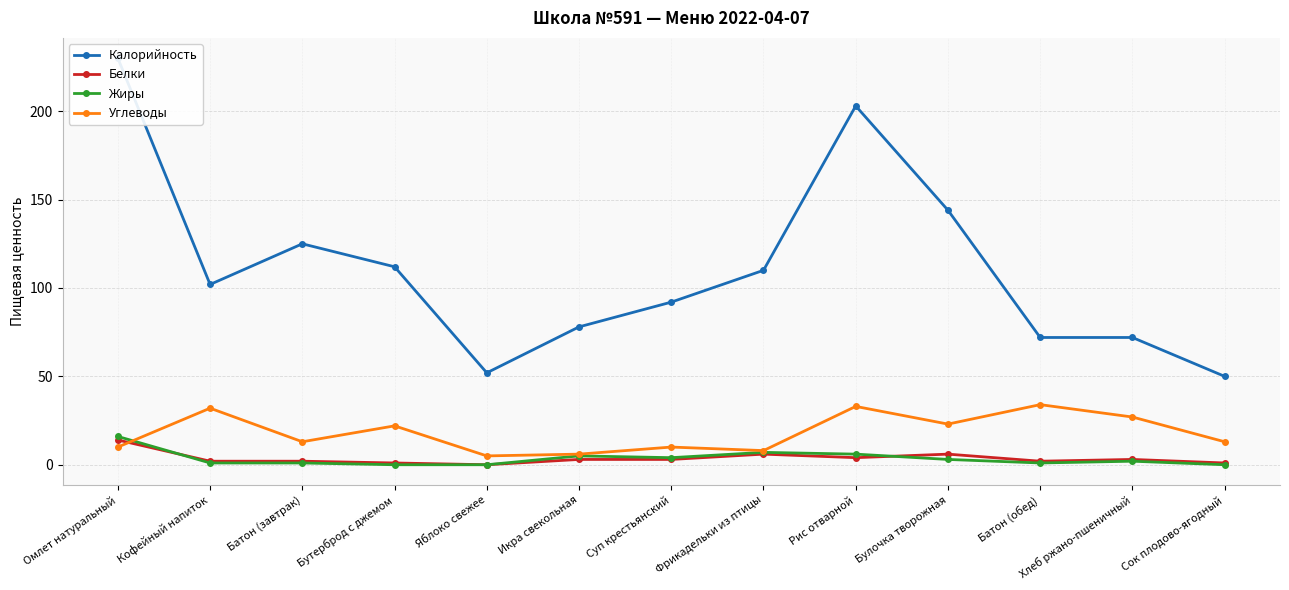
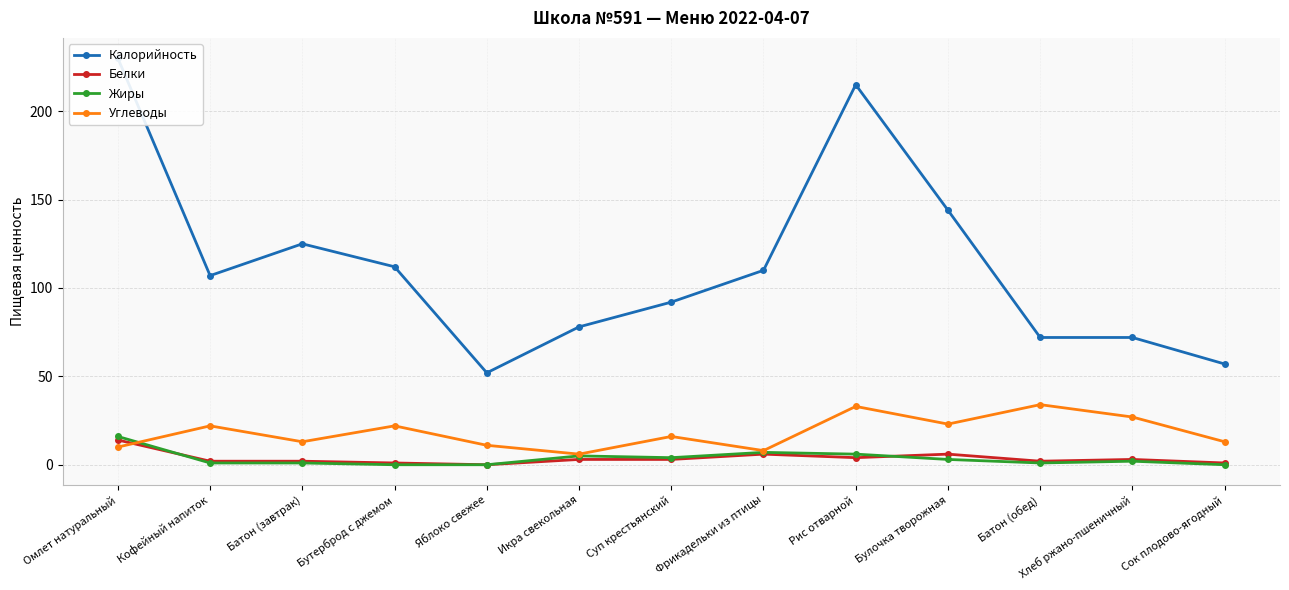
  {
    "Калорийность": {
-     "Кофейный напиток": 102,
+     "Кофейный напиток": 107,
      "Батон (завтрак)": 125,
      "Бутерброд с джемом": 112,
      "Яблоко свежее": 52,
      "Икра свекольная": 78,
      "Суп крестьянский": 92,
      "Фрикадельки из птицы": 110,
-     "Рис отварной": 203,
+     "Рис отварной": 215,
      "Булочка творожная": 144,
      "Батон (обед)": 72,
      "Хлеб ржано-пшеничный": 72,
-     "Сок плодово-ягодный": 50
+     "Сок плодово-ягодный": 57
    },
    "Белки": {
      "Омлет натуральный": 14,
      "Икра свекольная": 3,
      "Рис отварной": 4,
      "Булочка творожная": 6
    },
    "Жиры": {
      "Омлет натуральный": 16,
      "Рис отварной": 6,
      "Булочка творожная": 3
    },
    "Углеводы": {
      "Омлет натуральный": 10,
-     "Кофейный напиток": 32,
+     "Кофейный напиток": 22,
      "Батон (завтрак)": 13,
      "Бутерброд с джемом": 22,
-     "Яблоко свежее": 5,
-     "Суп крестьянский": 10,
+     "Яблоко свежее": 11,
+     "Суп крестьянский": 16,
      "Рис отварной": 33,
      "Булочка творожная": 23,
      "Батон (обед)": 34,
      "Хлеб ржано-пшеничный": 27,
      "Сок плодово-ягодный": 13
    }
  }
